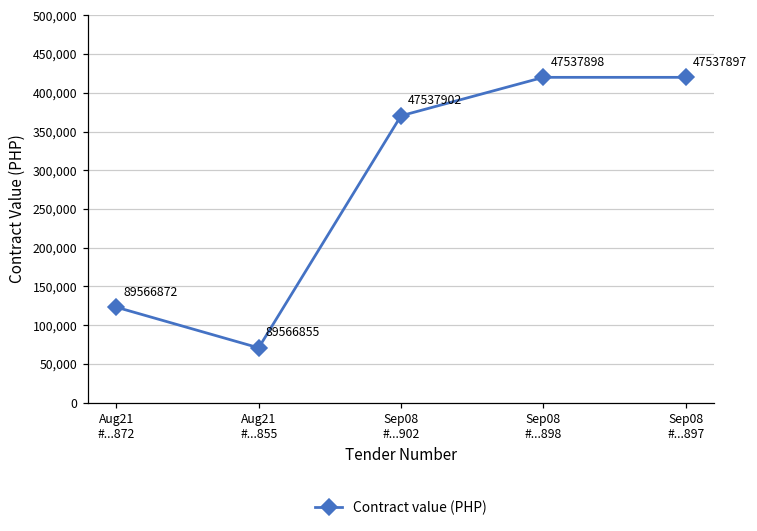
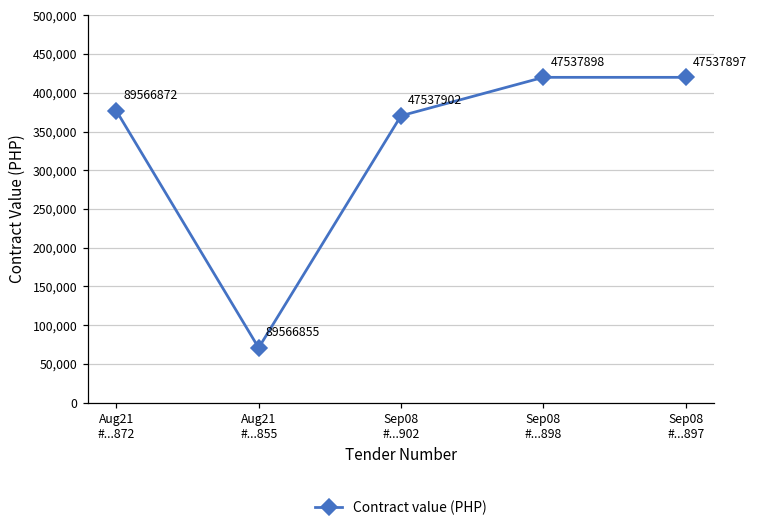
  {
-   "Aug21 #...872": "120,000"
+   "Aug21 #...872": "380,000"
  }
